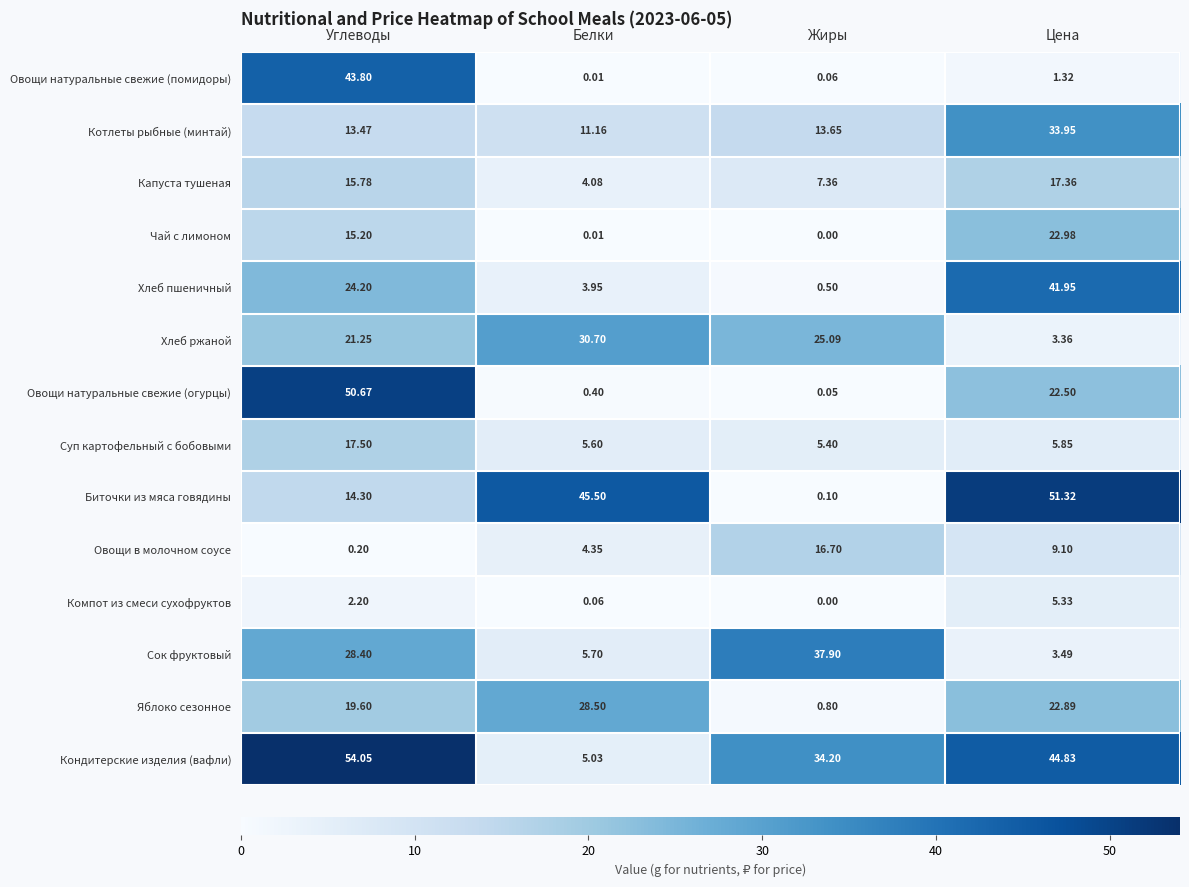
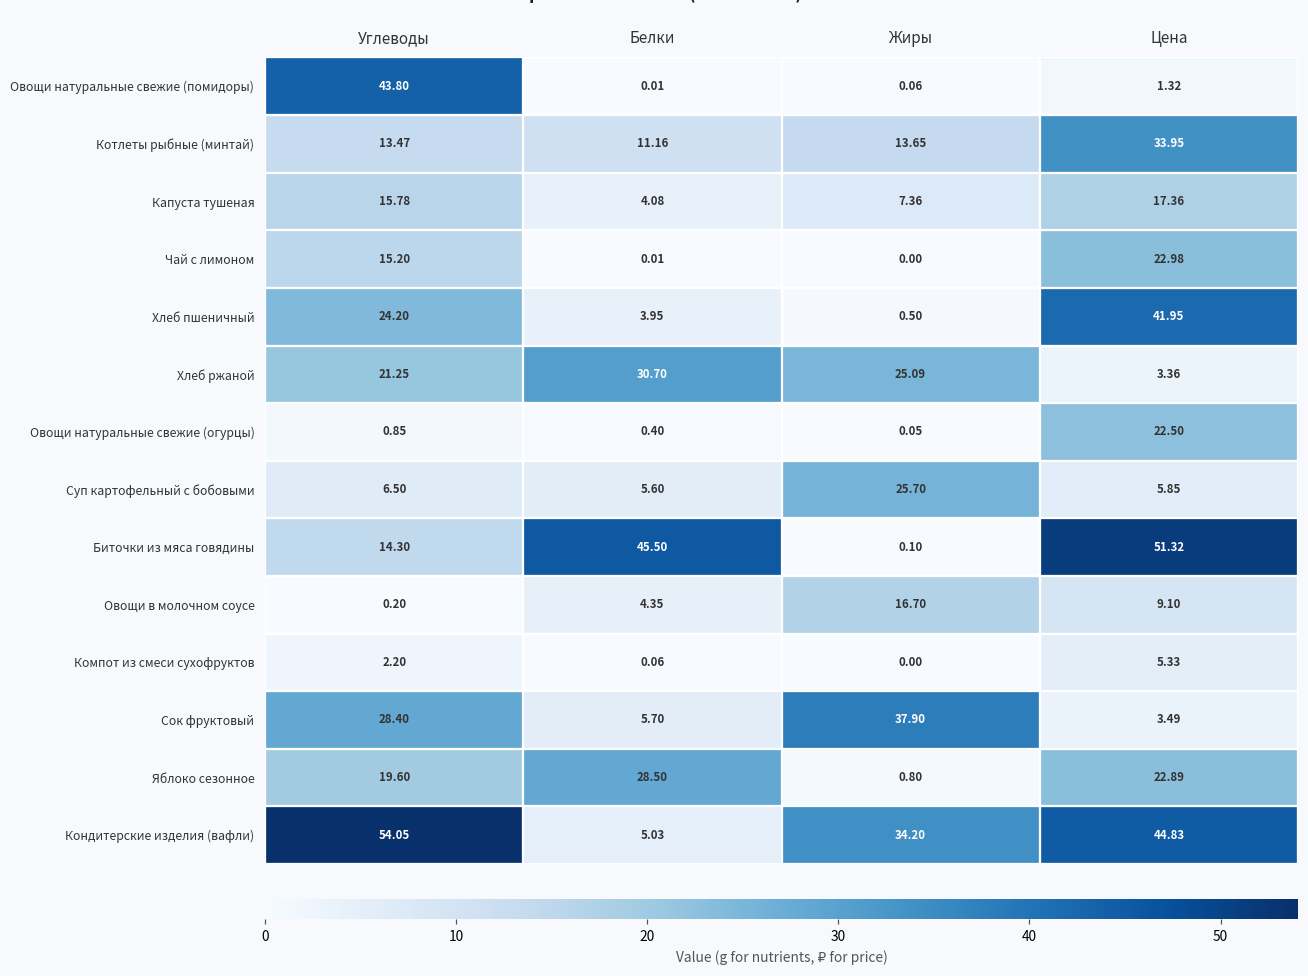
  {
    "Овощи натуральные свежие (помидоры)": {
      "Углеводы": 43.80,
      "Белки": 0.01,
      "Жиры": 0.06,
      "Цена": 1.32
    },
    "Котлеты рыбные (минтай)": {
      "Углеводы": 13.47,
      "Белки": 11.16,
      "Жиры": 13.65,
      "Цена": 33.95
    },
    "Капуста тушеная": {
      "Углеводы": 15.78,
      "Белки": 4.08,
      "Жиры": 7.36,
      "Цена": 17.36
    },
    "Чай с лимоном": {
      "Углеводы": 15.20,
      "Белки": 0.01,
      "Жиры": 0.00,
      "Цена": 22.98
    },
    "Хлеб пшеничный": {
      "Углеводы": 24.20,
      "Белки": 3.95,
      "Жиры": 0.50,
      "Цена": 41.95
    },
    "Хлеб ржаной": {
      "Углеводы": 21.25,
      "Белки": 30.70,
      "Жиры": 25.09,
      "Цена": 3.36
    },
    "Овощи натуральные свежие (огурцы)": {
-     "Углеводы": 50.67,
+     "Углеводы": 0.85,
      "Белки": 0.40,
      "Жиры": 0.05,
      "Цена": 22.50
    },
    "Суп картофельный с бобовыми": {
-     "Углеводы": 17.50,
+     "Углеводы": 6.50,
      "Белки": 5.60,
-     "Жиры": 5.40,
+     "Жиры": 25.70,
      "Цена": 5.85
    },
    "Биточки из мяса говядины": {
      "Углеводы": 14.30,
      "Белки": 45.50,
      "Жиры": 0.10,
      "Цена": 51.32
    },
    "Овощи в молочном соусе": {
      "Углеводы": 0.20,
      "Белки": 4.35,
      "Жиры": 16.70,
      "Цена": 9.10
    },
    "Компот из смеси сухофруктов": {
      "Углеводы": 2.20,
      "Белки": 0.06,
      "Жиры": 0.00,
      "Цена": 5.33
    },
    "Сок фруктовый": {
      "Углеводы": 28.40,
      "Белки": 5.70,
      "Жиры": 37.90,
      "Цена": 3.49
    },
    "Яблоко сезонное": {
      "Углеводы": 19.60,
      "Белки": 28.50,
      "Жиры": 0.80,
      "Цена": 22.89
    },
    "Кондитерские изделия (вафли)": {
      "Углеводы": 54.05,
      "Белки": 5.03,
      "Жиры": 34.20,
      "Цена": 44.83
    }
  }
